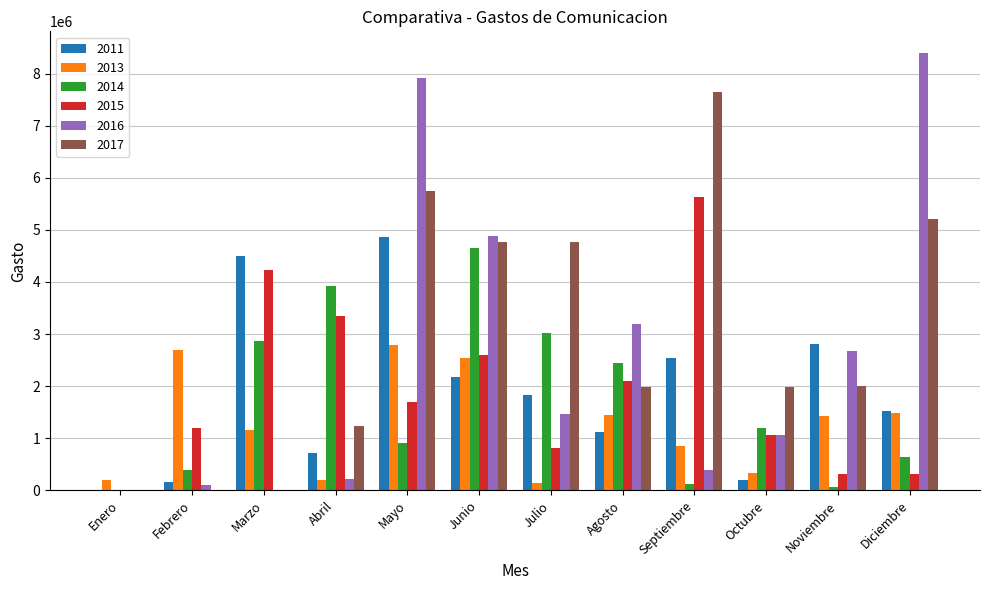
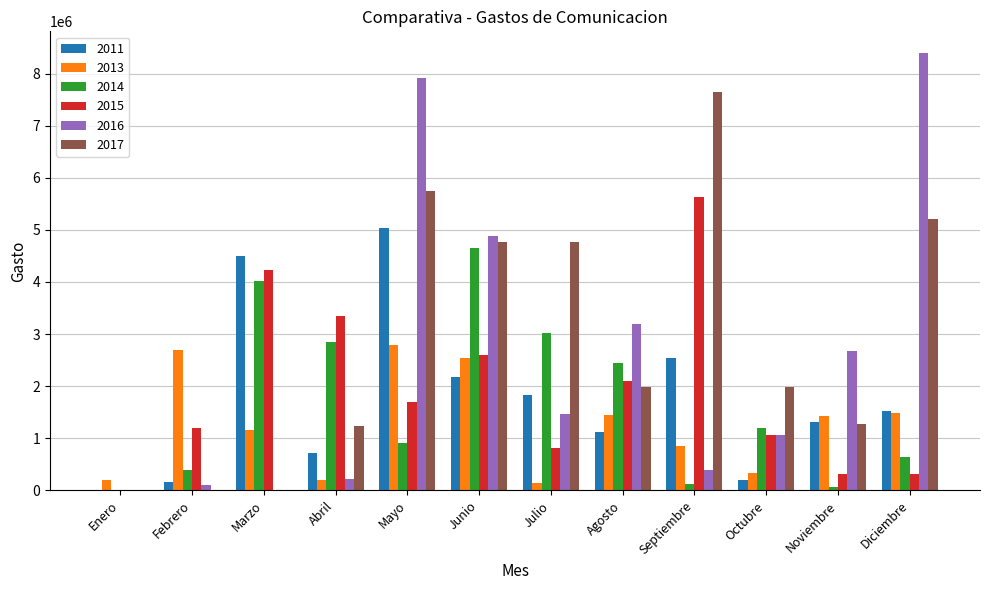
  {
    "2011": {
      "Enero": 0,
      "Febrero": 200000,
      "Marzo": 4500000,
      "Abril": 700000,
-     "Mayo": 4900000,
+     "Mayo": 5000000,
      "Junio": 2200000,
      "Julio": 1800000,
      "Agosto": 1100000,
      "Septiembre": 2500000,
      "Octubre": 200000,
-     "Noviembre": 2800000,
+     "Noviembre": 1300000,
      "Diciembre": 1500000
    },
    "2013": {
      "Enero": 200000,
      "Febrero": 2700000,
      "Marzo": 1200000,
      "Abril": 200000,
      "Mayo": 2800000,
      "Junio": 2500000,
      "Julio": 100000,
      "Agosto": 1400000,
      "Septiembre": 900000,
      "Octubre": 300000,
      "Noviembre": 1400000,
      "Diciembre": 1500000
    },
    "2014": {
      "Enero": 0,
      "Febrero": 400000,
-     "Marzo": 2900000,
-     "Abril": 3900000,
+     "Marzo": 4000000,
+     "Abril": 2900000,
      "Mayo": 900000,
      "Junio": 4700000,
      "Julio": 3000000,
      "Agosto": 2400000,
      "Septiembre": 100000,
      "Octubre": 1200000,
      "Noviembre": 100000,
      "Diciembre": 600000
    },
    "2015": {
      "Enero": 0,
      "Febrero": 1200000,
      "Marzo": 4200000,
      "Abril": 3300000,
      "Mayo": 1700000,
      "Junio": 2600000,
      "Julio": 800000,
      "Agosto": 2100000,
      "Septiembre": 5600000,
      "Octubre": 1100000,
      "Noviembre": 300000,
      "Diciembre": 300000
    },
    "2016": {
      "Enero": 0,
      "Febrero": 100000,
      "Marzo": 0,
      "Abril": 200000,
      "Mayo": 7900000,
      "Junio": 4900000,
      "Julio": 1500000,
      "Agosto": 3200000,
      "Septiembre": 400000,
      "Octubre": 1100000,
      "Noviembre": 2700000,
      "Diciembre": 8400000
    },
    "2017": {
      "Enero": 0,
      "Febrero": 0,
      "Marzo": 0,
      "Abril": 1200000,
      "Mayo": 5700000,
      "Junio": 4800000,
      "Julio": 4800000,
      "Agosto": 2000000,
      "Septiembre": 7700000,
      "Octubre": 2000000,
-     "Noviembre": 2000000,
+     "Noviembre": 1300000,
      "Diciembre": 5200000
    }
  }
